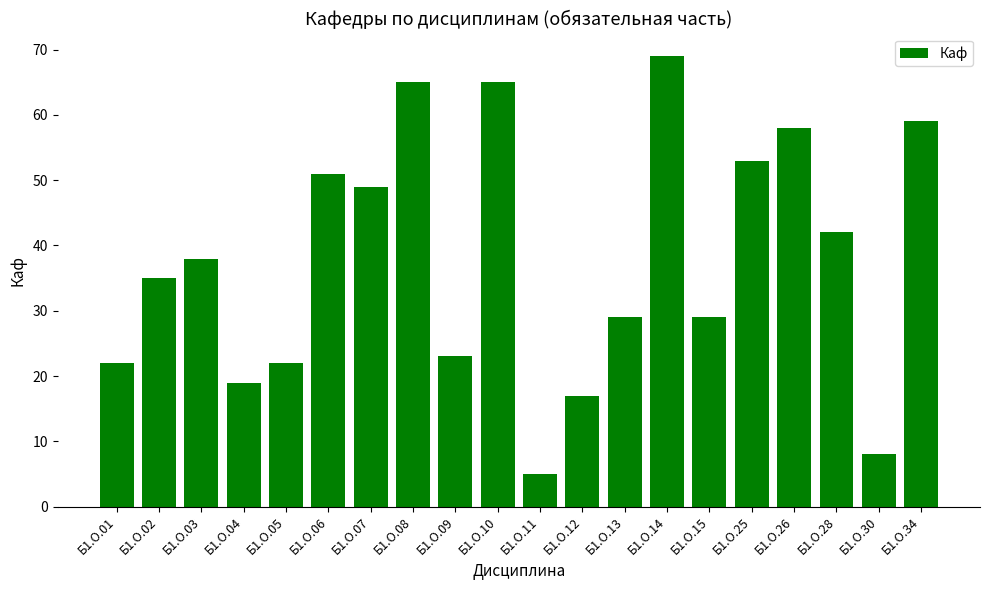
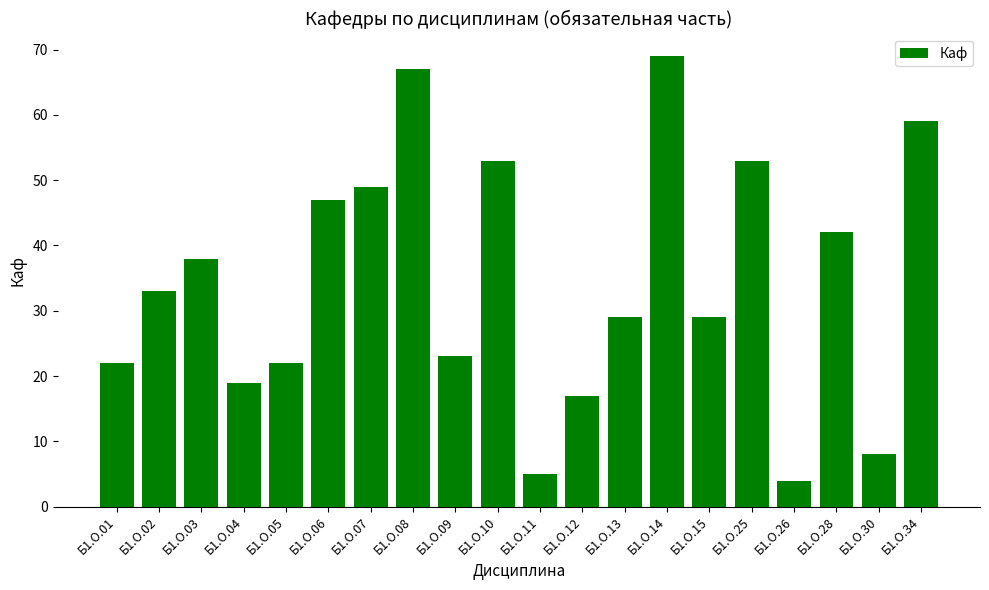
  {
    "Б1.О.01": 22,
-   "Б1.О.02": 35,
+   "Б1.О.02": 33,
    "Б1.О.03": 38,
    "Б1.О.04": 19,
    "Б1.О.05": 22,
-   "Б1.О.06": 51,
+   "Б1.О.06": 47,
    "Б1.О.07": 49,
-   "Б1.О.08": 65,
+   "Б1.О.08": 67,
    "Б1.О.09": 23,
-   "Б1.О.10": 65,
+   "Б1.О.10": 53,
    "Б1.О.11": 5,
    "Б1.О.12": 17,
    "Б1.О.13": 29,
    "Б1.О.14": 69,
    "Б1.О.15": 29,
    "Б1.О.25": 53,
-   "Б1.О.26": 58,
+   "Б1.О.26": 4,
    "Б1.О.28": 42,
    "Б1.О.30": 8,
    "Б1.О.34": 59
  }
